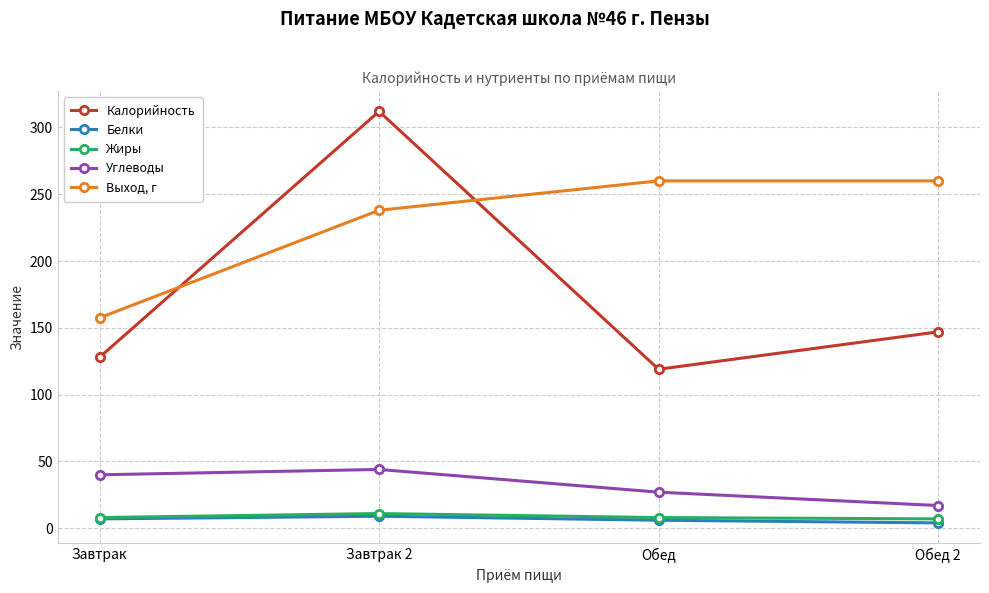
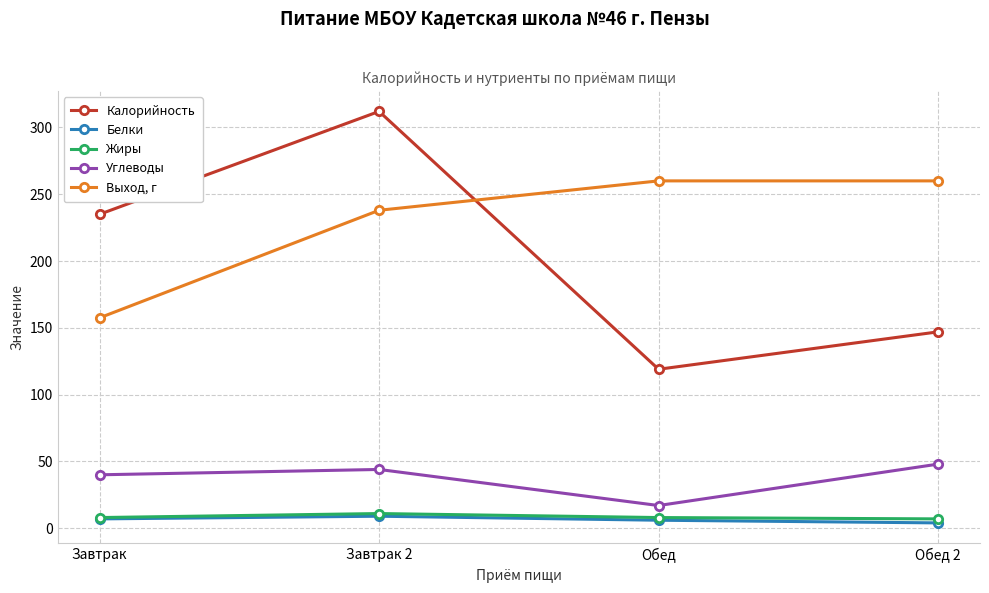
  {
    "Калорийность": {
-     "Завтрак": 128,
+     "Завтрак": 235,
      "Завтрак 2": 312,
      "Обед": 119,
      "Обед 2": 147
    },
    "Белки": {
      "Завтрак 2": 9,
      "Обед": 6,
      "Обед 2": 4
    },
    "Жиры": {
      "Завтрак 2": 11,
      "Обед": 8,
      "Обед 2": 7
    },
    "Углеводы": {
      "Завтрак": 40,
      "Завтрак 2": 44,
-     "Обед": 27,
-     "Обед 2": 17
+     "Обед": 17,
+     "Обед 2": 48
    },
    "Выход, г": {
      "Завтрак": 158,
      "Завтрак 2": 238,
      "Обед": 260,
      "Обед 2": 260
    }
  }
